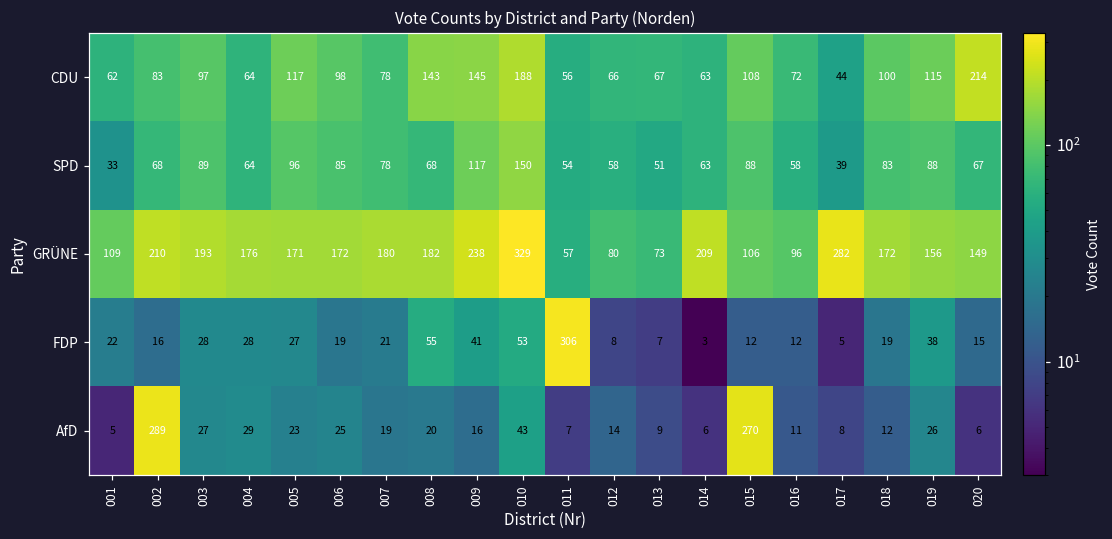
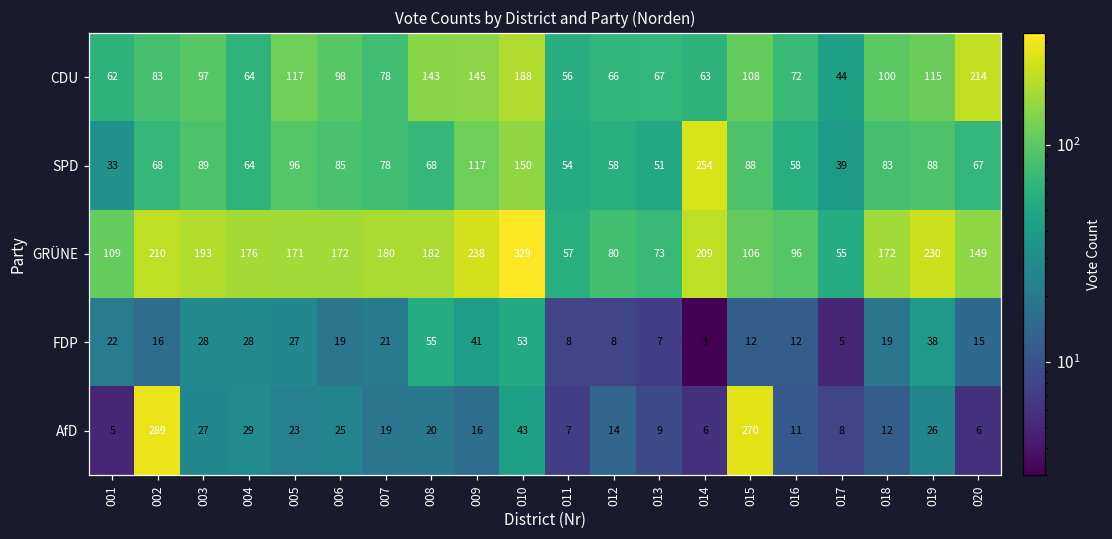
  {
    "CDU": {
      "001": 62,
      "002": 83,
      "003": 97,
      "004": 64,
      "005": 117,
      "006": 98,
      "007": 78,
      "008": 143,
      "009": 145,
      "010": 188,
      "011": 56,
      "012": 66,
      "013": 67,
      "014": 63,
      "015": 108,
      "016": 72,
      "017": 44,
      "018": 100,
      "019": 115,
      "020": 214
    },
    "SPD": {
      "001": 33,
      "002": 68,
      "003": 89,
      "004": 64,
      "005": 96,
      "006": 85,
      "007": 78,
      "008": 68,
      "009": 117,
      "010": 150,
      "011": 54,
      "012": 58,
      "013": 51,
-     "014": 63,
+     "014": 254,
      "015": 88,
      "016": 58,
      "017": 39,
      "018": 83,
      "019": 88,
      "020": 67
    },
    "GRÜNE": {
      "001": 109,
      "002": 210,
      "003": 193,
      "004": 176,
      "005": 171,
      "006": 172,
      "007": 180,
      "008": 182,
      "009": 238,
      "010": 329,
      "011": 57,
      "012": 80,
      "013": 73,
      "014": 209,
      "015": 106,
      "016": 96,
-     "017": 282,
+     "017": 55,
      "018": 172,
-     "019": 156,
+     "019": 230,
      "020": 149
    },
    "FDP": {
      "001": 22,
      "002": 16,
      "003": 28,
      "004": 28,
      "005": 27,
      "006": 19,
      "007": 21,
      "008": 55,
      "009": 41,
      "010": 53,
-     "011": 306,
+     "011": 8,
      "012": 8,
      "013": 7,
      "014": 3,
      "015": 12,
      "016": 12,
      "017": 5,
      "018": 19,
      "019": 38,
      "020": 15
    },
    "AfD": {
      "001": 5,
      "002": 289,
      "003": 27,
      "004": 29,
      "005": 23,
      "006": 25,
      "007": 19,
      "008": 20,
      "009": 16,
      "010": 43,
      "011": 7,
      "012": 14,
      "013": 9,
      "014": 6,
      "015": 270,
      "016": 11,
      "017": 8,
      "018": 12,
      "019": 26,
      "020": 6
    }
  }
